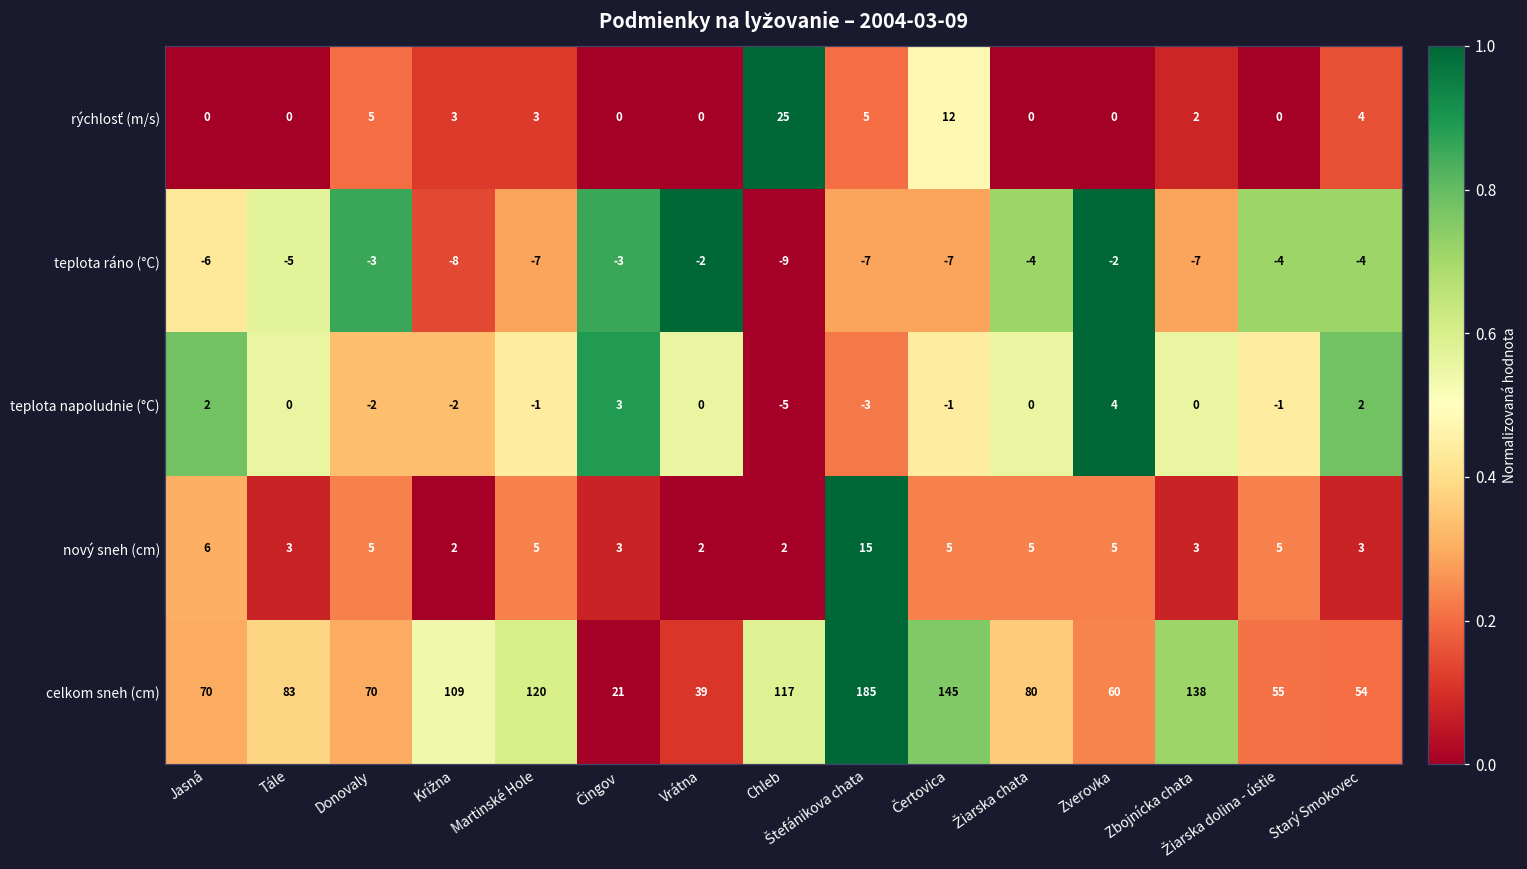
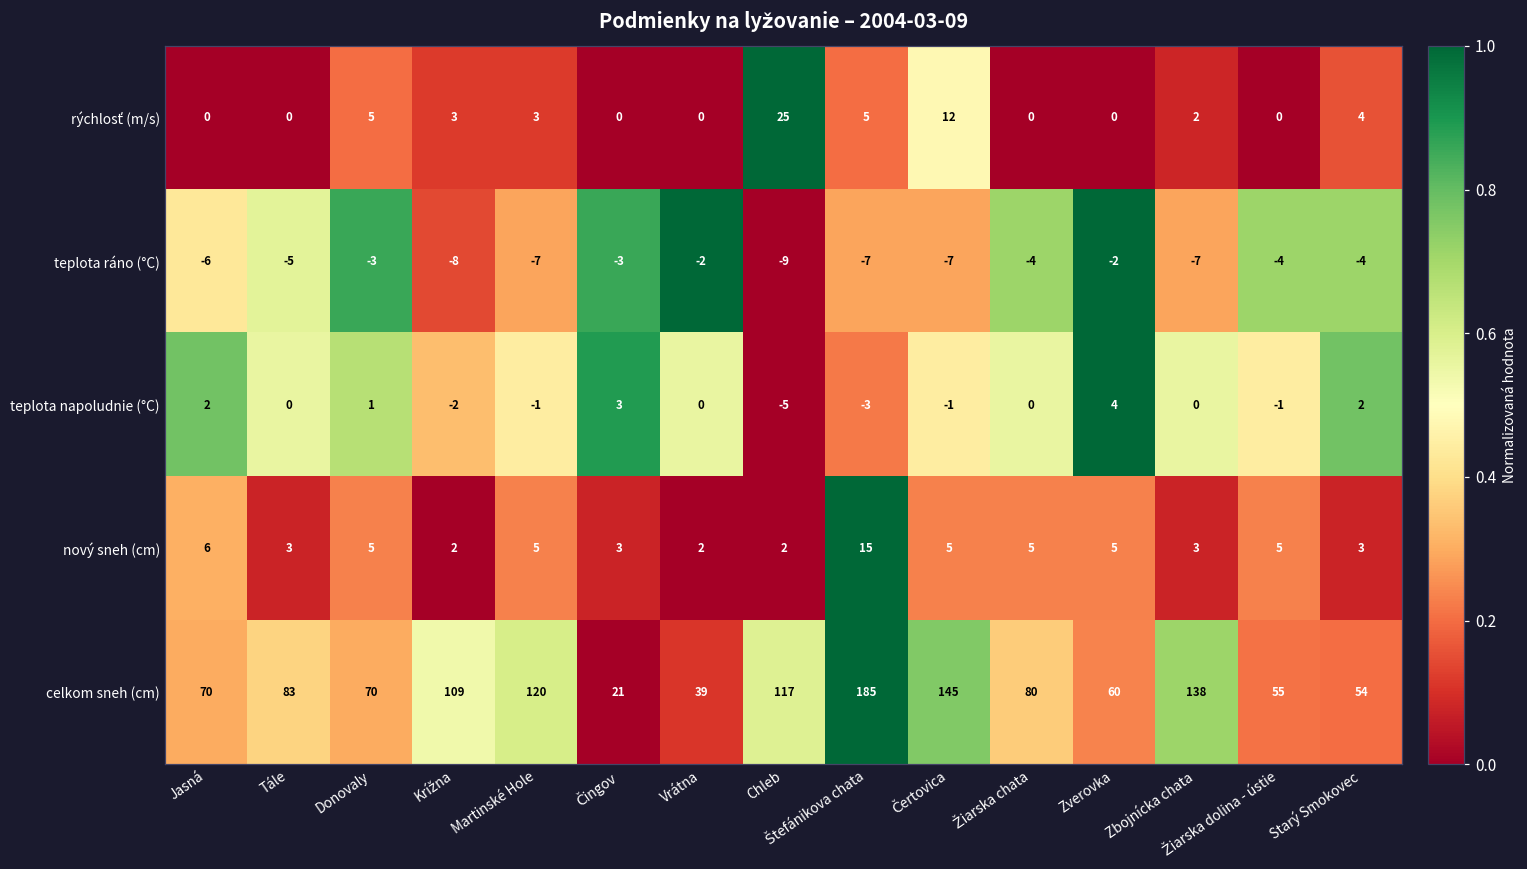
  {
    "rýchlosť (m/s)": {
      "Jasná": 0,
      "Tále": 0,
      "Donovaly": 5,
      "Krížna": 3,
      "Martinské Hole": 3,
      "Čingov": 0,
      "Vrátna": 0,
      "Chleb": 25,
      "Štefánikova chata": 5,
      "Čertovica": 12,
      "Žiarska chata": 0,
      "Zverovka": 0,
      "Zbojnícka chata": 2,
      "Žiarska dolina - ústie": 0,
      "Starý Smokovec": 4
    },
    "teplota ráno (°C)": {
      "Jasná": -6,
      "Tále": -5,
      "Donovaly": -3,
      "Krížna": -8,
      "Martinské Hole": -7,
      "Čingov": -3,
      "Vrátna": -2,
      "Chleb": -9,
      "Štefánikova chata": -7,
      "Čertovica": -7,
      "Žiarska chata": -4,
      "Zverovka": -2,
      "Zbojnícka chata": -7,
      "Žiarska dolina - ústie": -4,
      "Starý Smokovec": -4
    },
    "teplota napoludnie (°C)": {
      "Jasná": 2,
      "Tále": 0,
-     "Donovaly": -2,
+     "Donovaly": 1,
      "Krížna": -2,
      "Martinské Hole": -1,
      "Čingov": 3,
      "Vrátna": 0,
      "Chleb": -5,
      "Štefánikova chata": -3,
      "Čertovica": -1,
      "Žiarska chata": 0,
      "Zverovka": 4,
      "Zbojnícka chata": 0,
      "Žiarska dolina - ústie": -1,
      "Starý Smokovec": 2
    },
    "nový sneh (cm)": {
      "Jasná": 6,
      "Tále": 3,
      "Donovaly": 5,
      "Krížna": 2,
      "Martinské Hole": 5,
      "Čingov": 3,
      "Vrátna": 2,
      "Chleb": 2,
      "Štefánikova chata": 15,
      "Čertovica": 5,
      "Žiarska chata": 5,
      "Zverovka": 5,
      "Zbojnícka chata": 3,
      "Žiarska dolina - ústie": 5,
      "Starý Smokovec": 3
    },
    "celkom sneh (cm)": {
      "Jasná": 70,
      "Tále": 83,
      "Donovaly": 70,
      "Krížna": 109,
      "Martinské Hole": 120,
      "Čingov": 21,
      "Vrátna": 39,
      "Chleb": 117,
      "Štefánikova chata": 185,
      "Čertovica": 145,
      "Žiarska chata": 80,
      "Zverovka": 60,
      "Zbojnícka chata": 138,
      "Žiarska dolina - ústie": 55,
      "Starý Smokovec": 54
    }
  }
